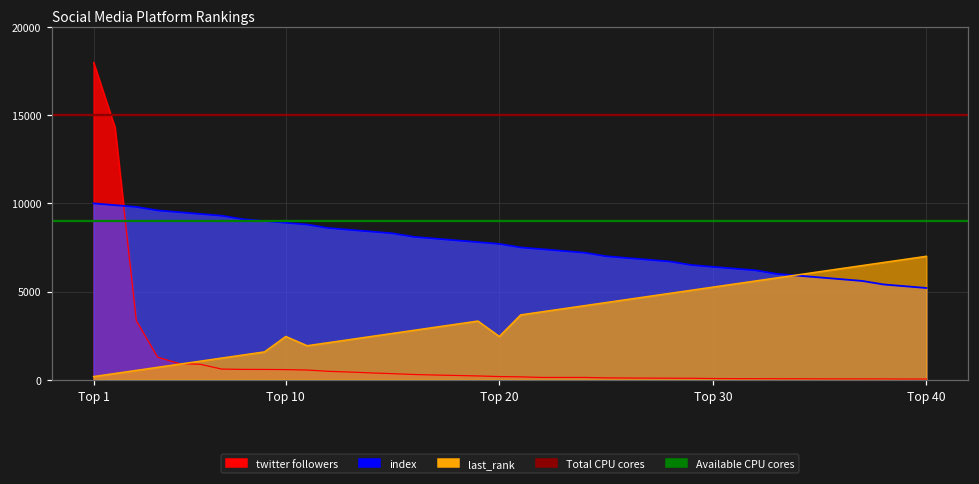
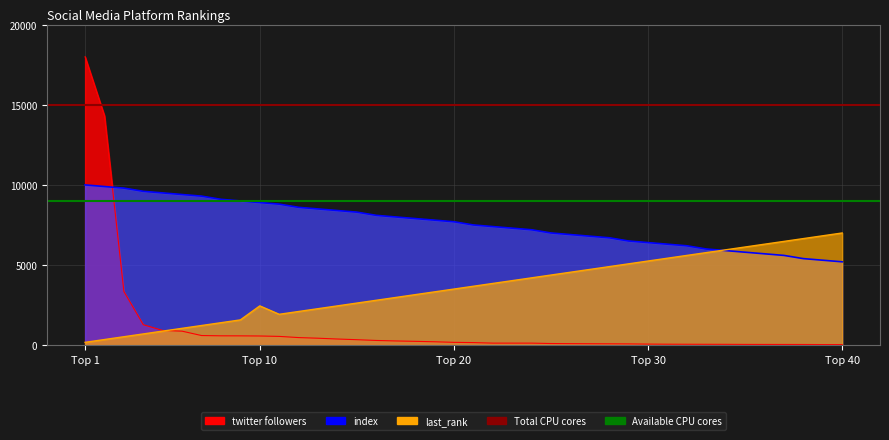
  {
    "twitter followers": {
      "Top 1": 18000,
      "Top 10": 600,
      "Top 20": 200,
      "Top 30": 100,
      "Top 40": 0
    },
    "last_rank": {
      "Top 1": 200,
      "Top 10": 2500,
-     "Top 20": 2500,
+     "Top 20": 3500,
      "Top 30": 5300,
      "Top 40": 7000
    }
  }
